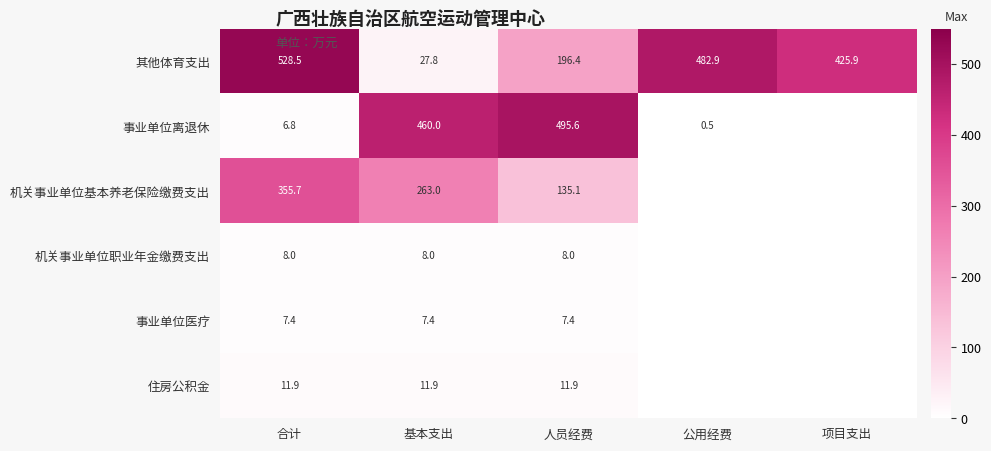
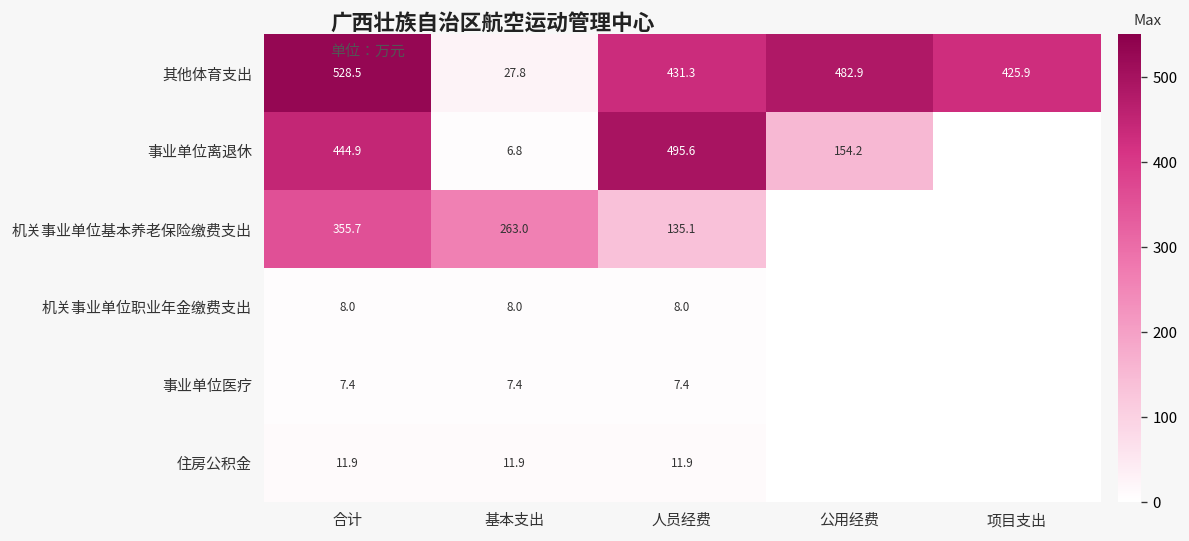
  {
    "其他体育支出": {
      "合计": 528.5,
      "基本支出": 27.8,
-     "人员经费": 196.4,
+     "人员经费": 431.3,
      "公用经费": 482.9,
      "项目支出": 425.9
    },
    "事业单位离退休": {
-     "合计": 6.8,
-     "基本支出": 460.0,
+     "合计": 444.9,
+     "基本支出": 6.8,
      "人员经费": 495.6,
-     "公用经费": 0.5
+     "公用经费": 154.2
    },
    "机关事业单位基本养老保险缴费支出": {
      "合计": 355.7,
      "基本支出": 263.0,
      "人员经费": 135.1
    },
    "机关事业单位职业年金缴费支出": {
      "合计": 8.0,
      "基本支出": 8.0,
      "人员经费": 8.0
    },
    "事业单位医疗": {
      "合计": 7.4,
      "基本支出": 7.4,
      "人员经费": 7.4
    },
    "住房公积金": {
      "合计": 11.9,
      "基本支出": 11.9,
      "人员经费": 11.9
    }
  }
